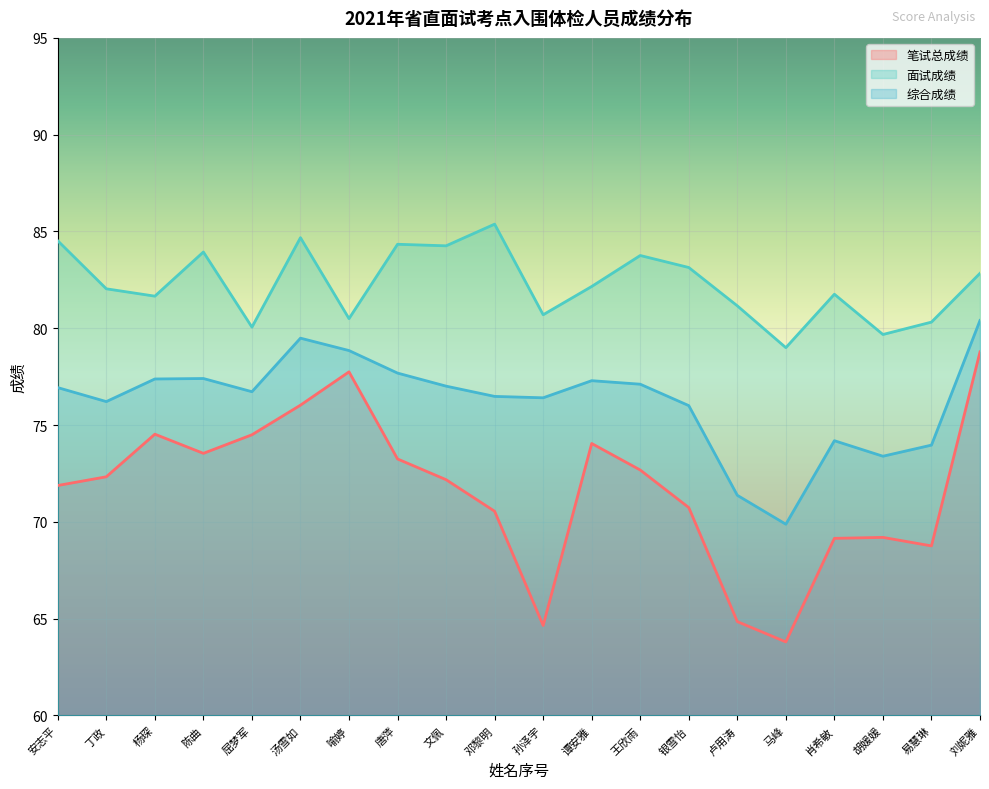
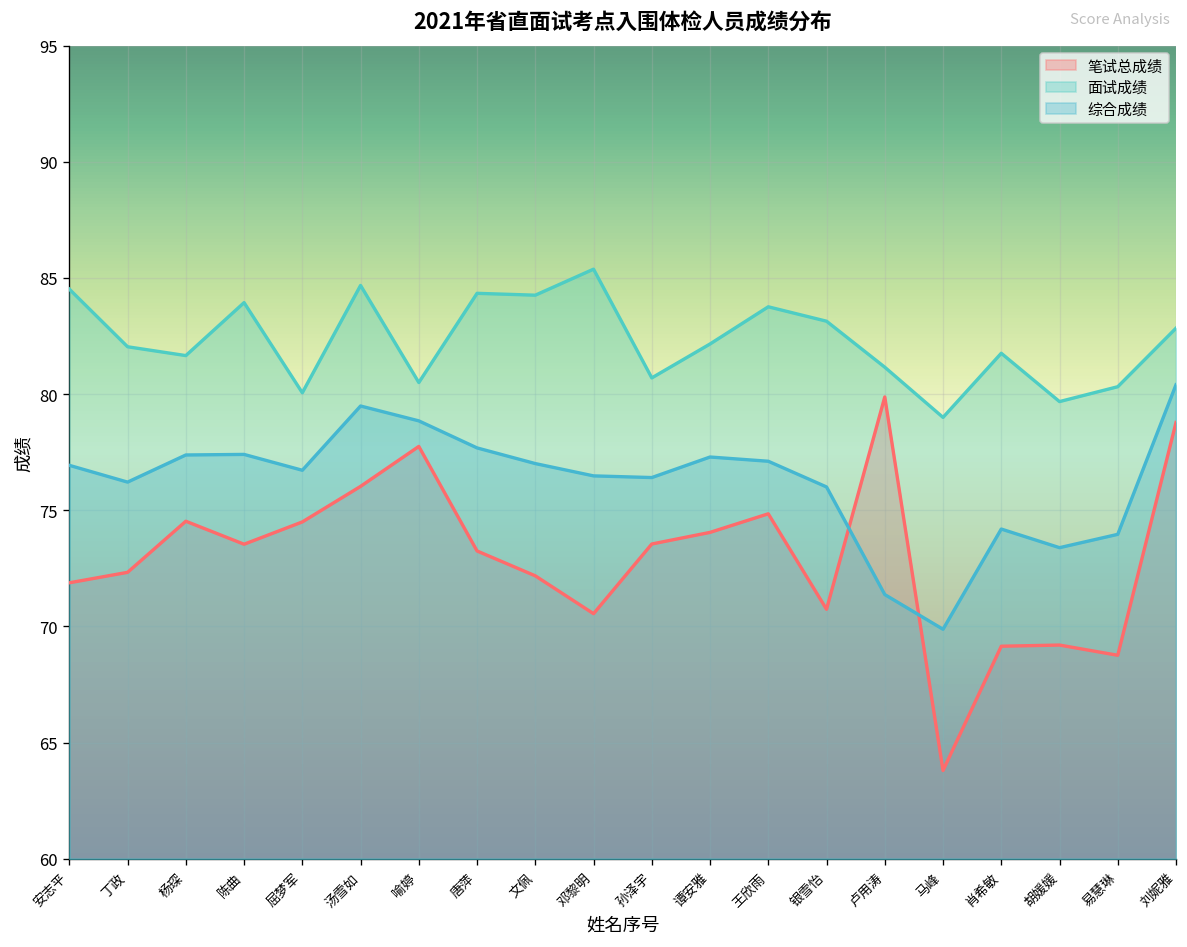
  {
    "笔试总成绩": {
      "安志平": 71.9,
      "丁政": 72.3,
      "杨琛": 74.5,
      "陈曲": 73.5,
      "屈梦军": 74.5,
      "汤雪如": 76.0,
      "喻婷": 77.8,
      "唐萍": 73.3,
      "文佩": 72.2,
      "邓黎明": 70.6,
-     "孙泽宇": 64.7,
+     "孙泽宇": 73.6,
      "谭安雅": 74.1,
-     "王欣雨": 72.7,
+     "王欣雨": 74.9,
      "银雪怡": 70.7,
-     "卢用涛": 64.9,
+     "卢用涛": 79.9,
      "马峰": 63.8,
      "肖希敏": 69.2,
      "胡媛媛": 69.2,
      "易慧琳": 68.8,
      "刘妮雅": 78.8
    }
  }
